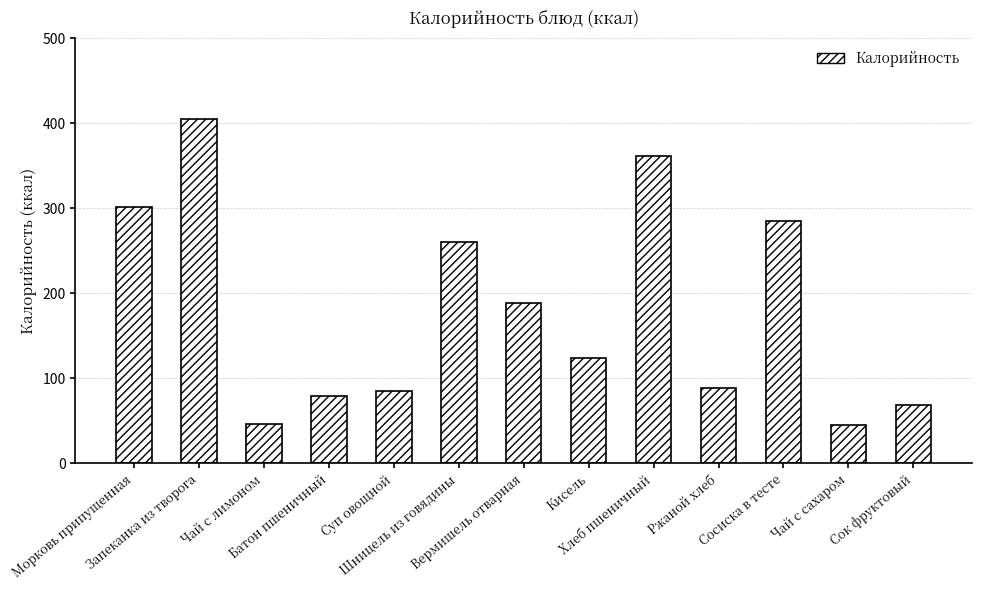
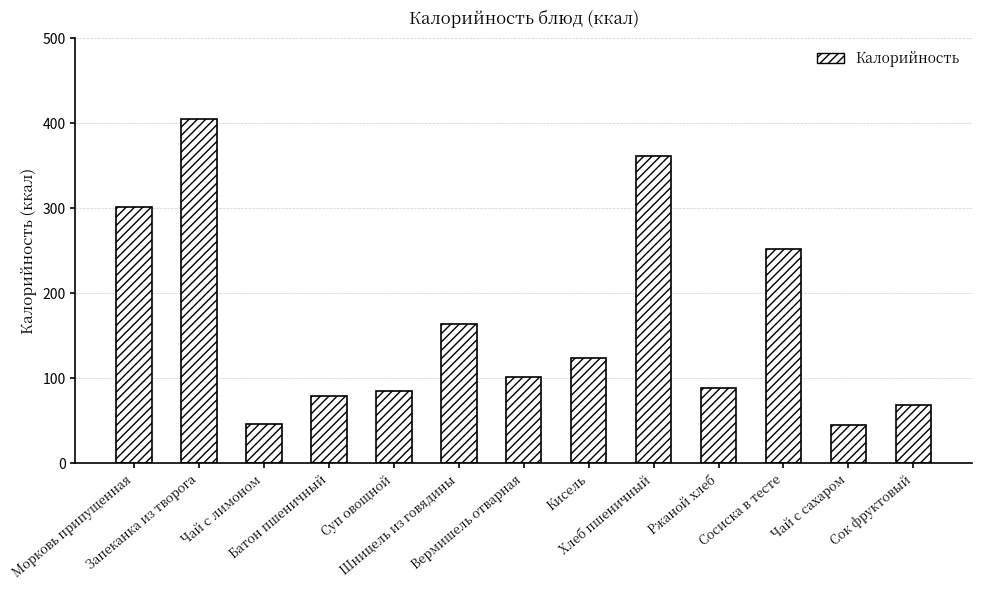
  {
    "Морковь припущенная": 300,
    "Запеканка из творога": 410,
    "Чай с лимоном": 50,
    "Батон пшеничный": 80,
    "Суп овощной": 90,
-   "Шницель из говядины": 260,
-   "Вермишель отварная": 190,
+   "Шницель из говядины": 160,
+   "Вермишель отварная": 100,
    "Кисель": 120,
    "Хлеб пшеничный": 360,
    "Ржаной хлеб": 90,
-   "Сосиска в тесте": 290,
+   "Сосиска в тесте": 250,
    "Чай с сахаром": 50,
    "Сок фруктовый": 70
  }
